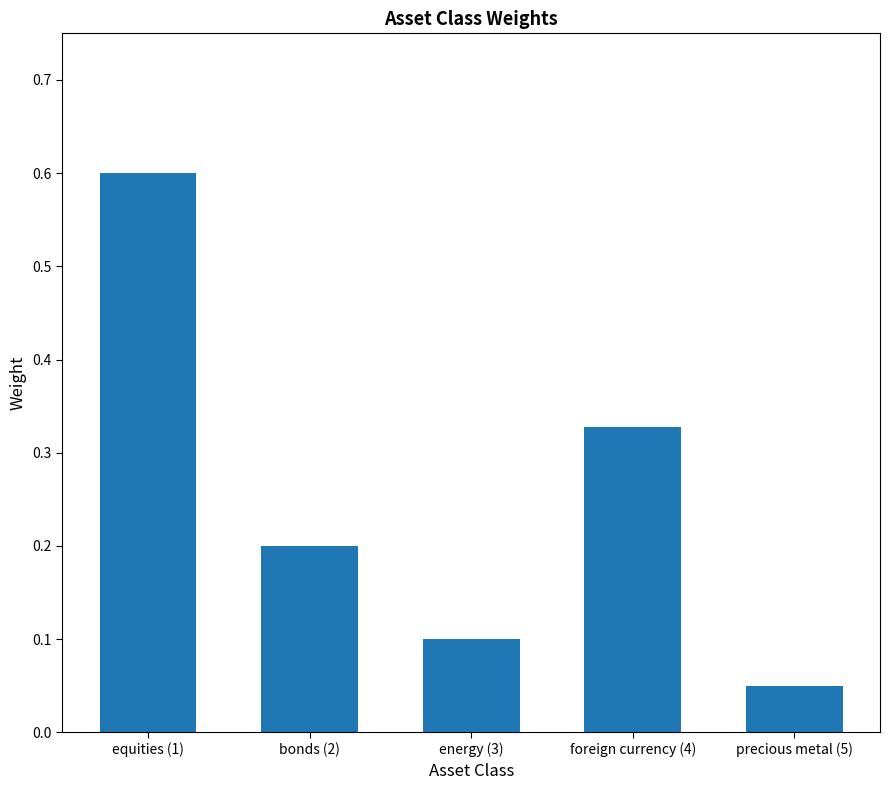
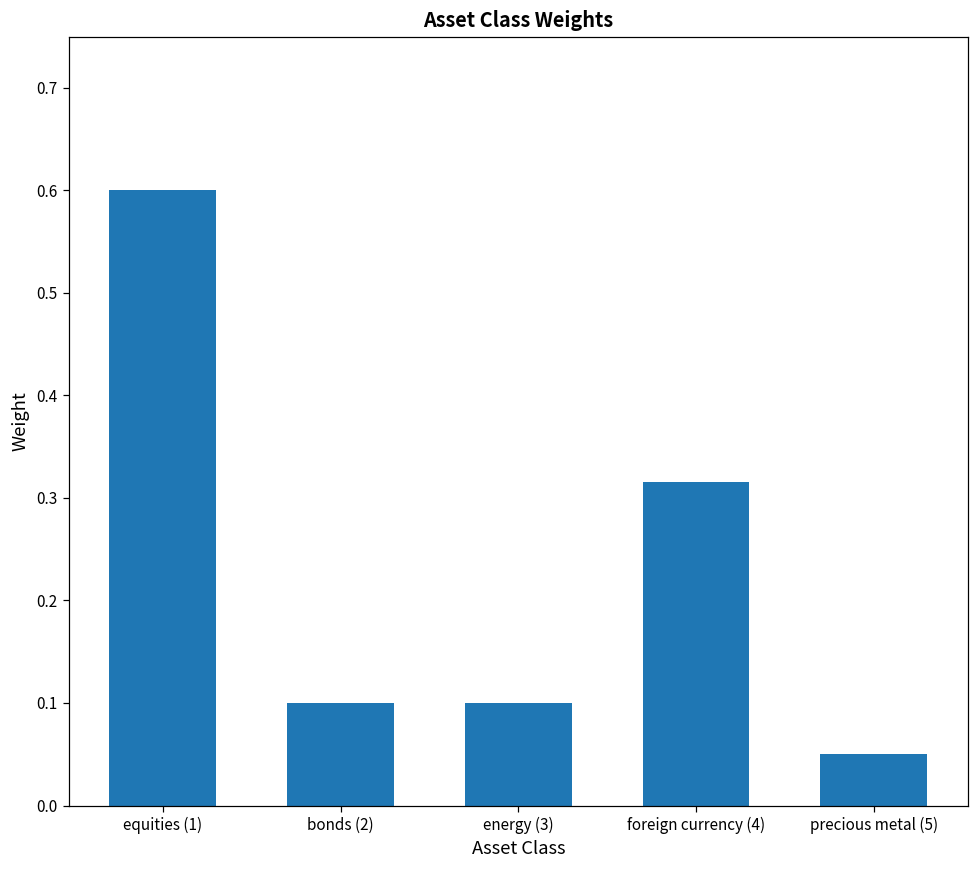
  {
    "equities (1)": 0.60,
-   "bonds (2)": 0.2,
+   "bonds (2)": 0.1,
    "energy (3)": 0.10,
-   "foreign currency (4)": 0.33,
+   "foreign currency (4)": 0.32,
    "precious metal (5)": 0.05
  }
